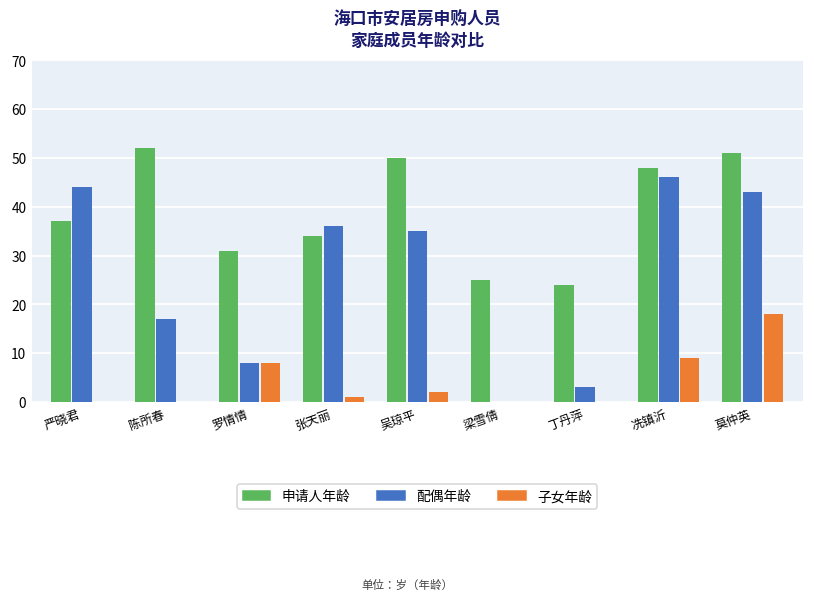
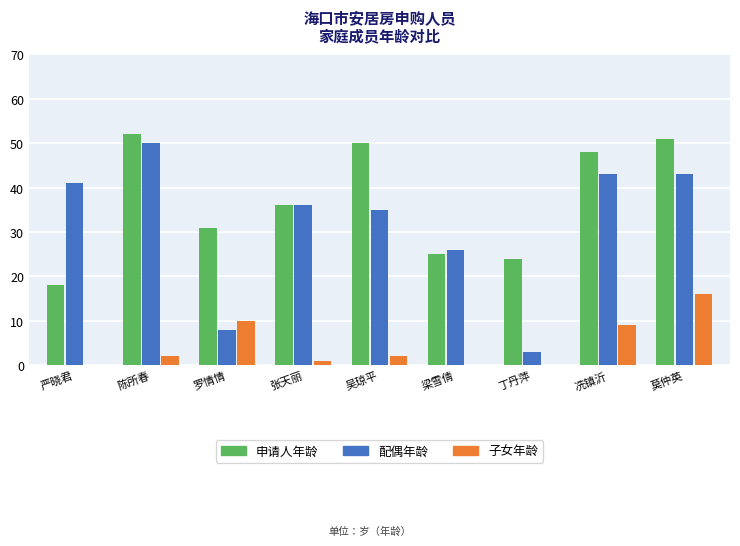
  {
    "申请人年龄": {
-     "严晓君": 37,
+     "严晓君": 18,
      "陈所春": 52,
      "罗情情": 31,
-     "张天丽": 34,
+     "张天丽": 36,
      "吴琼平": 50,
      "梁雪倩": 25,
      "丁丹萍": 24,
      "冼镇沂": 48,
      "莫仲英": 51
    },
    "配偶年龄": {
-     "严晓君": 44,
-     "陈所春": 17,
+     "严晓君": 41,
+     "陈所春": 50,
      "罗情情": 8,
      "张天丽": 36,
      "吴琼平": 35,
-     "梁雪倩": 0,
+     "梁雪倩": 26,
      "丁丹萍": 3,
-     "冼镇沂": 46,
+     "冼镇沂": 43,
      "莫仲英": 43
    },
    "子女年龄": {
      "严晓君": 0,
-     "陈所春": 0,
-     "罗情情": 8,
+     "陈所春": 2,
+     "罗情情": 10,
      "张天丽": 1,
      "吴琼平": 2,
      "梁雪倩": 0,
      "丁丹萍": 0,
      "冼镇沂": 9,
-     "莫仲英": 18
+     "莫仲英": 16
    }
  }
